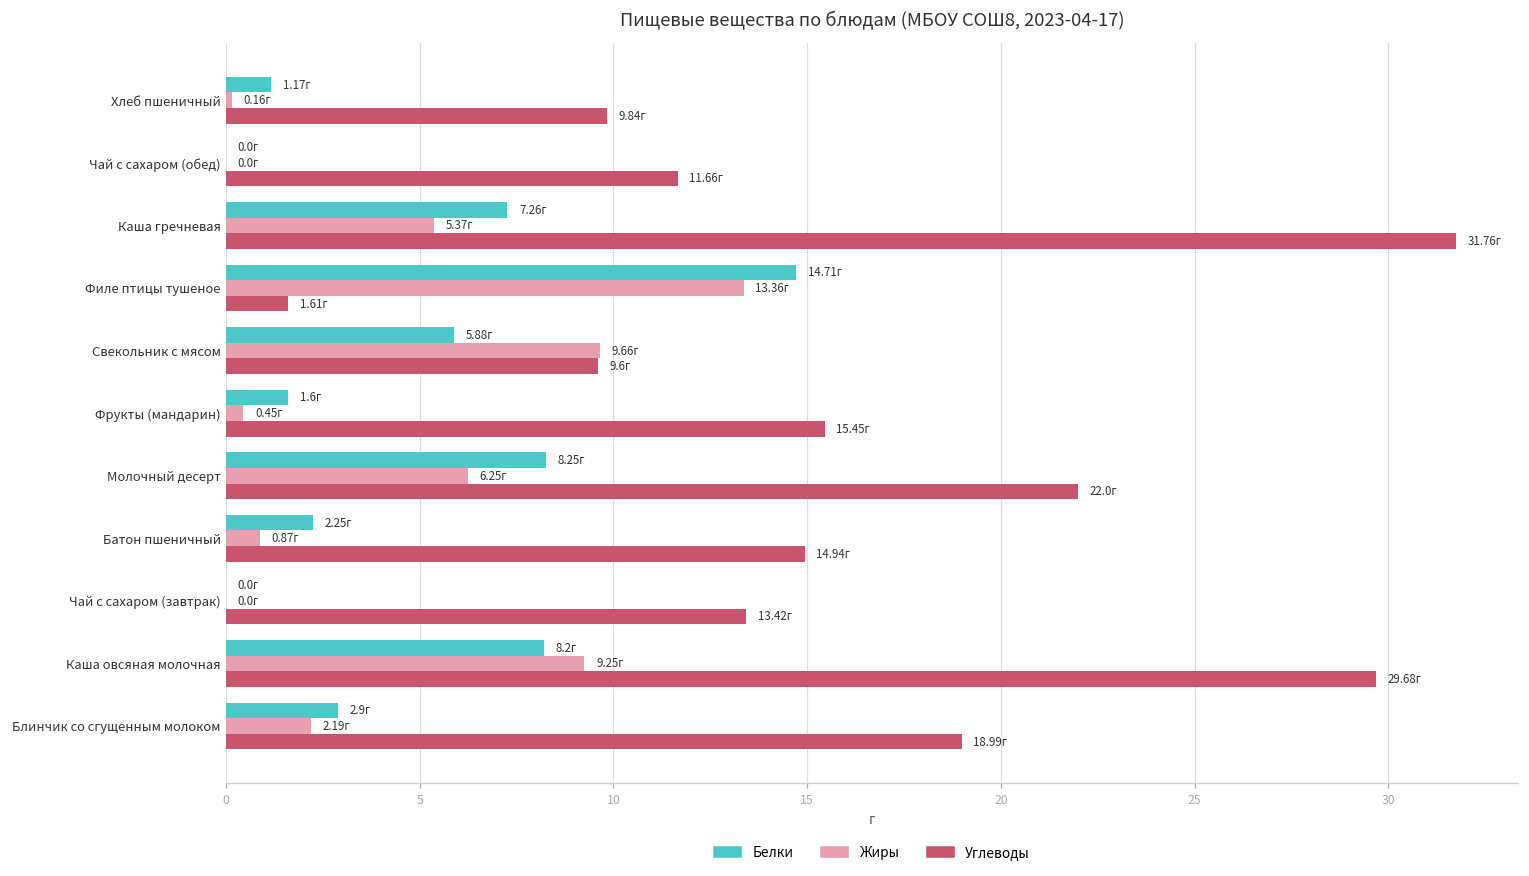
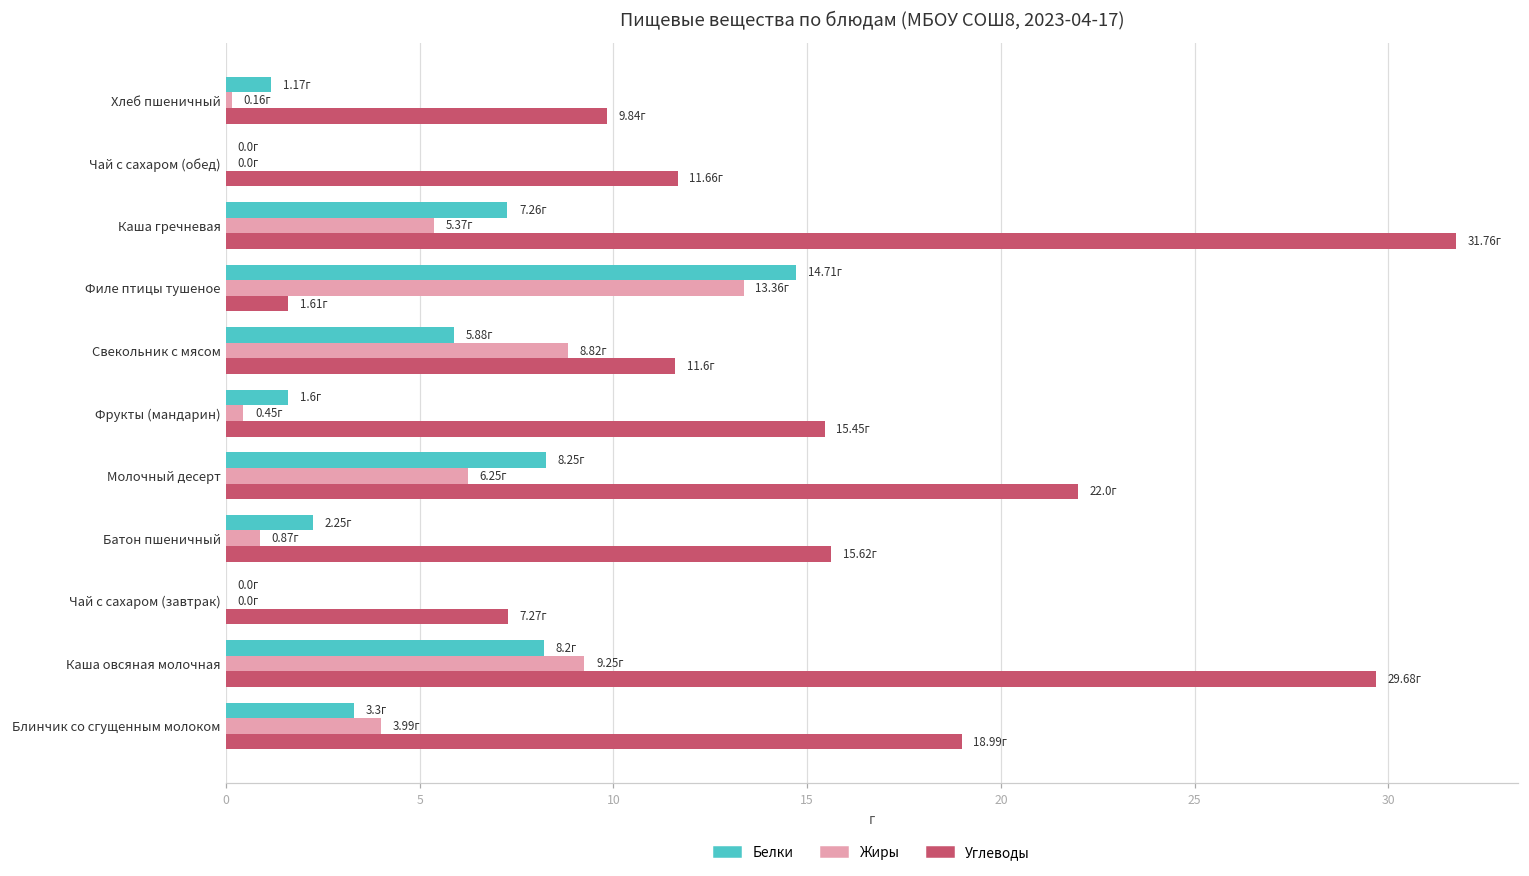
  {
    "Белки": {
      "Хлеб пшеничный": "1.17г",
      "Чай с сахаром (обед)": "0.0г",
      "Каша гречневая": "7.26г",
      "Филе птицы тушеное": "14.71г",
      "Свекольник с мясом": "5.88г",
      "Фрукты (мандарин)": "1.6г",
      "Молочный десерт": "8.25г",
      "Батон пшеничный": "2.25г",
      "Чай с сахаром (завтрак)": "0.0г",
      "Каша овсяная молочная": "8.2г",
-     "Блинчик со сгущенным молоком": "2.9г"
+     "Блинчик со сгущенным молоком": "3.3г"
    },
    "Жиры": {
      "Хлеб пшеничный": "0.16г",
      "Чай с сахаром (обед)": "0.0г",
      "Каша гречневая": "5.37г",
      "Филе птицы тушеное": "13.36г",
-     "Свекольник с мясом": "9.66г",
+     "Свекольник с мясом": "8.82г",
      "Фрукты (мандарин)": "0.45г",
      "Молочный десерт": "6.25г",
      "Батон пшеничный": "0.87г",
      "Чай с сахаром (завтрак)": "0.0г",
      "Каша овсяная молочная": "9.25г",
-     "Блинчик со сгущенным молоком": "2.19г"
+     "Блинчик со сгущенным молоком": "3.99г"
    },
    "Углеводы": {
      "Хлеб пшеничный": "9.84г",
      "Чай с сахаром (обед)": "11.66г",
      "Каша гречневая": "31.76г",
      "Филе птицы тушеное": "1.61г",
-     "Свекольник с мясом": "9.6г",
+     "Свекольник с мясом": "11.6г",
      "Фрукты (мандарин)": "15.45г",
      "Молочный десерт": "22.0г",
-     "Батон пшеничный": "14.94г",
-     "Чай с сахаром (завтрак)": "13.42г",
+     "Батон пшеничный": "15.62г",
+     "Чай с сахаром (завтрак)": "7.27г",
      "Каша овсяная молочная": "29.68г",
      "Блинчик со сгущенным молоком": "18.99г"
    }
  }
